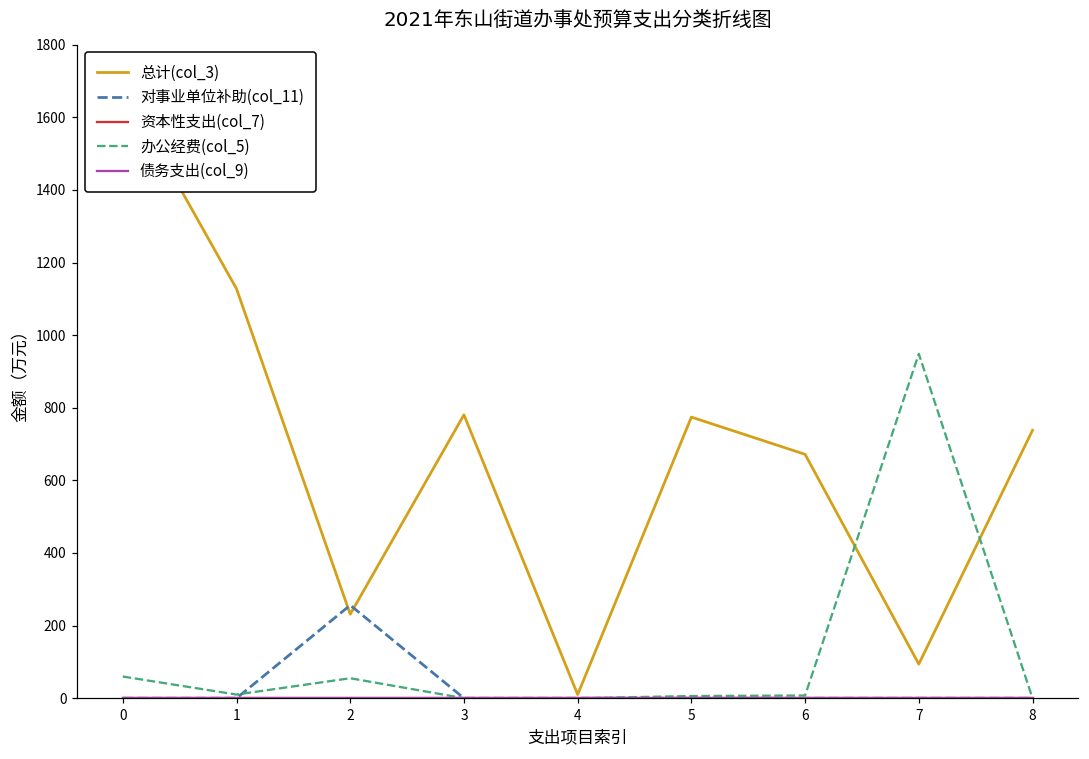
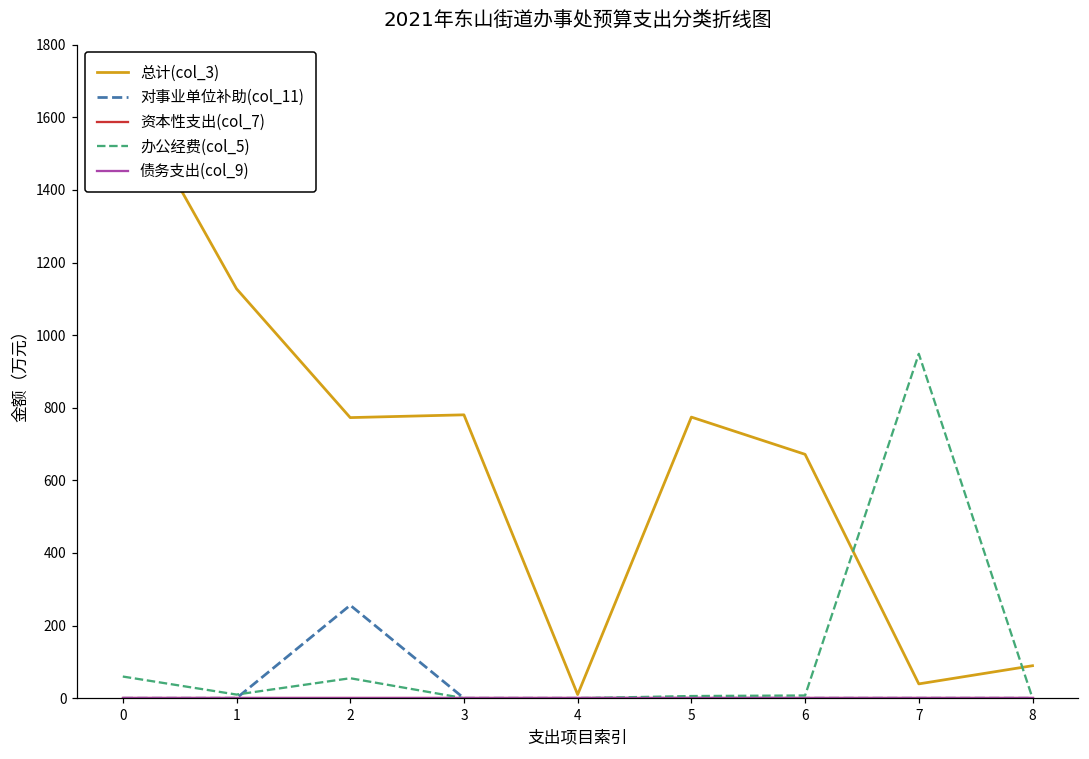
  {
    "总计(col_3)": {
      "1": 1130,
-     "2": 230,
+     "2": 770,
      "3": 780,
      "4": 10,
      "5": 770,
      "6": 670,
-     "7": 90,
-     "8": 740
+     "7": 40,
+     "8": 90
    },
    "对事业单位补助(col_11)": {
      "2": 260
    },
    "债务支出(col_9)": {
      "2": 0
    },
    "办公经费(col_5)": {
      "0": 60,
      "1": 10,
      "2": 60,
      "7": 950
    }
  }
